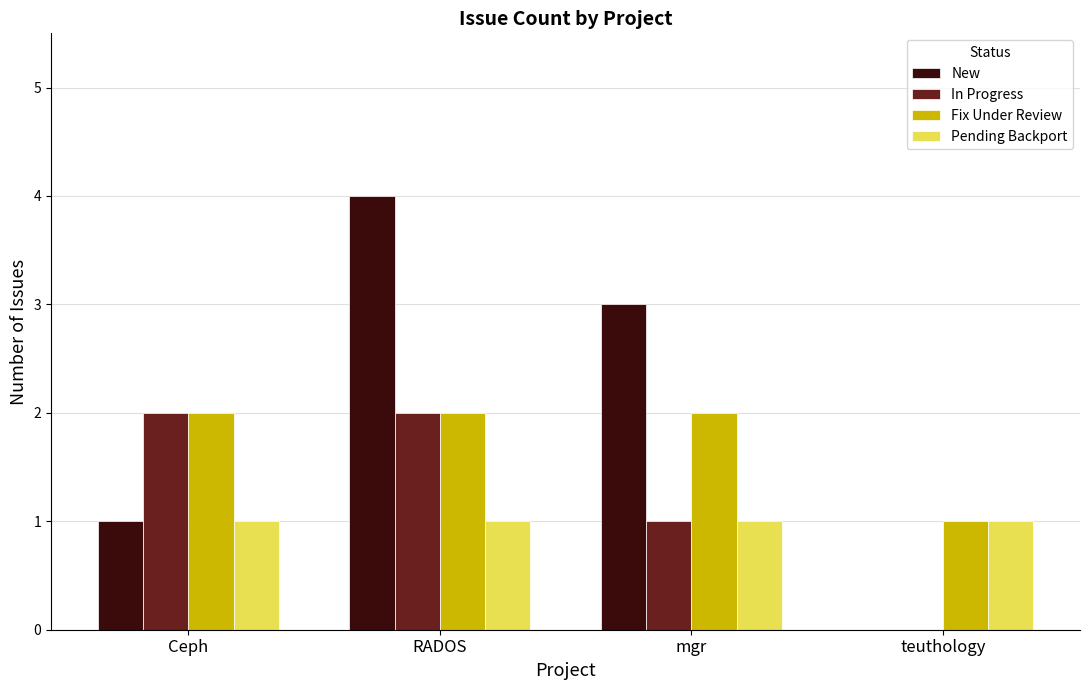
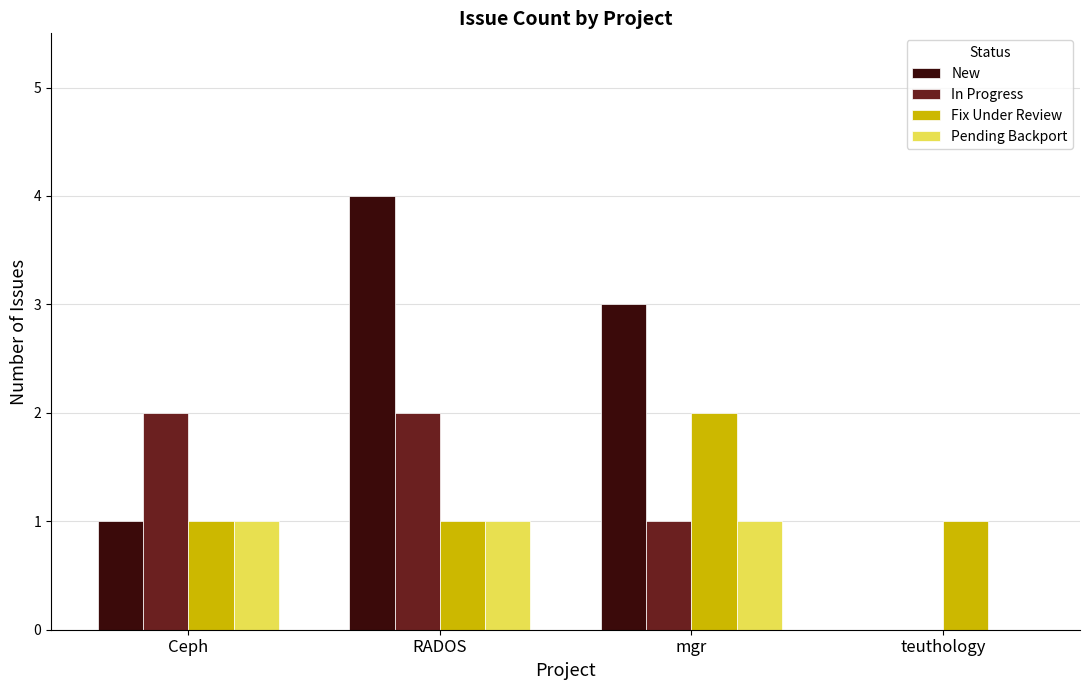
  {
    "Fix Under Review": {
-     "Ceph": 2,
-     "RADOS": 2,
+     "Ceph": 1,
+     "RADOS": 1,
      "mgr": 2,
      "teuthology": 1
    },
    "Pending Backport": {
      "Ceph": 1,
      "RADOS": 1,
      "mgr": 1,
-     "teuthology": 1
+     "teuthology": 0
    }
  }
